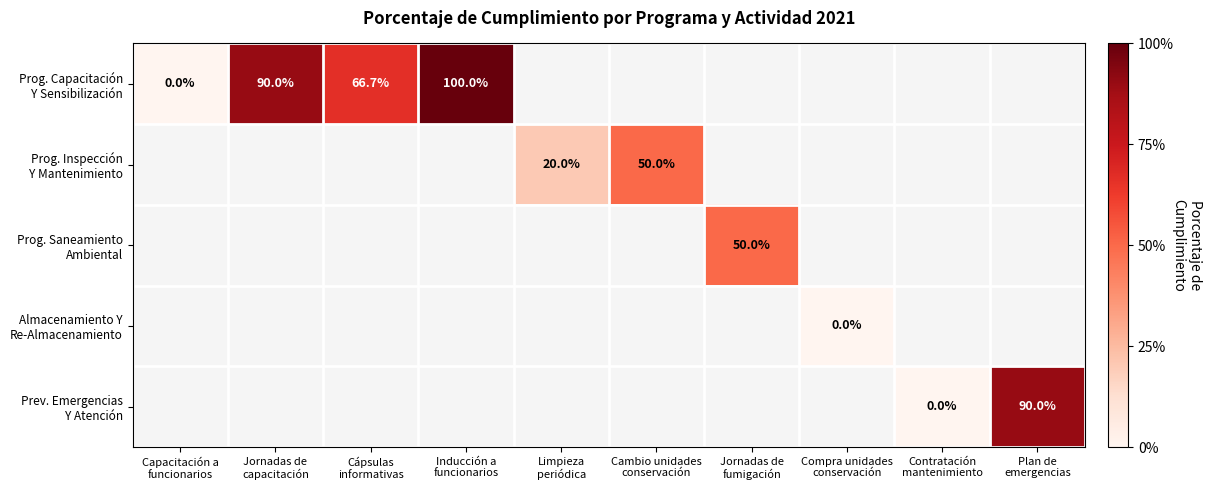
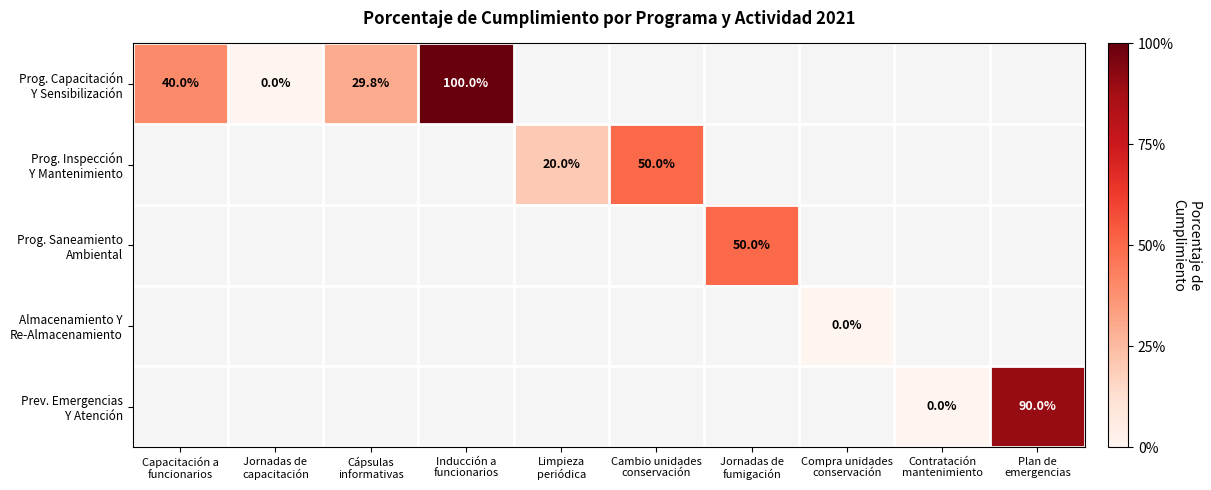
  {
    "Prog. Capacitación Y Sensibilización": {
-     "Capacitación a funcionarios": "0.0%",
-     "Jornadas de capacitación": "90.0%",
-     "Cápsulas informativas": "66.7%",
+     "Capacitación a funcionarios": "40.0%",
+     "Jornadas de capacitación": "0.0%",
+     "Cápsulas informativas": "29.8%",
      "Inducción a funcionarios": "100.0%"
    },
    "Prog. Inspección Y Mantenimiento": {
      "Limpieza periódica": "20.0%",
      "Cambio unidades conservación": "50.0%"
    },
    "Prog. Saneamiento Ambiental": {
      "Jornadas de fumigación": "50.0%"
    },
    "Almacenamiento Y Re-Almacenamiento": {
      "Compra unidades conservación": "0.0%"
    },
    "Prev. Emergencias Y Atención": {
      "Contratación mantenimiento": "0.0%",
      "Plan de emergencias": "90.0%"
    }
  }
